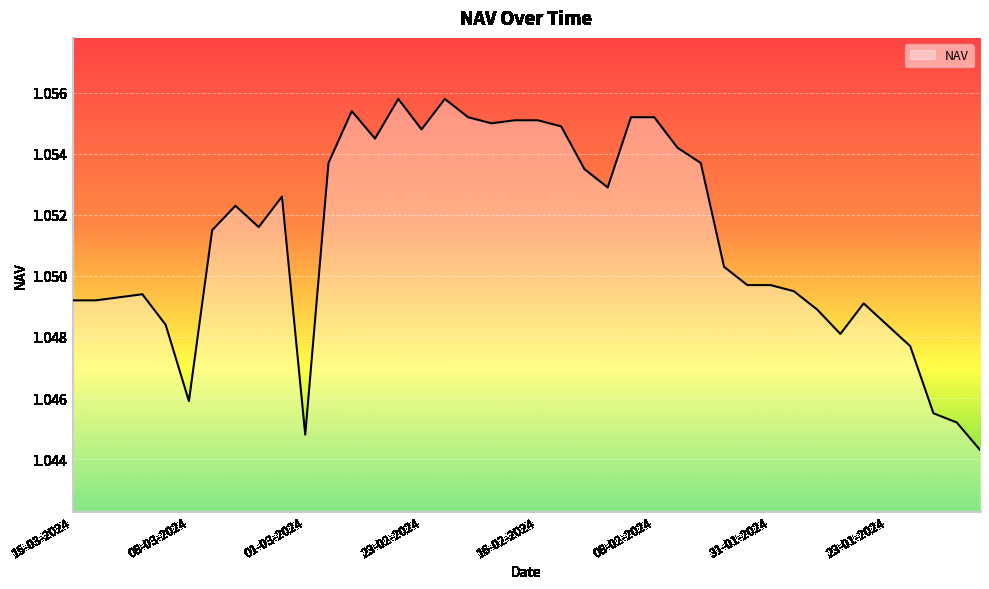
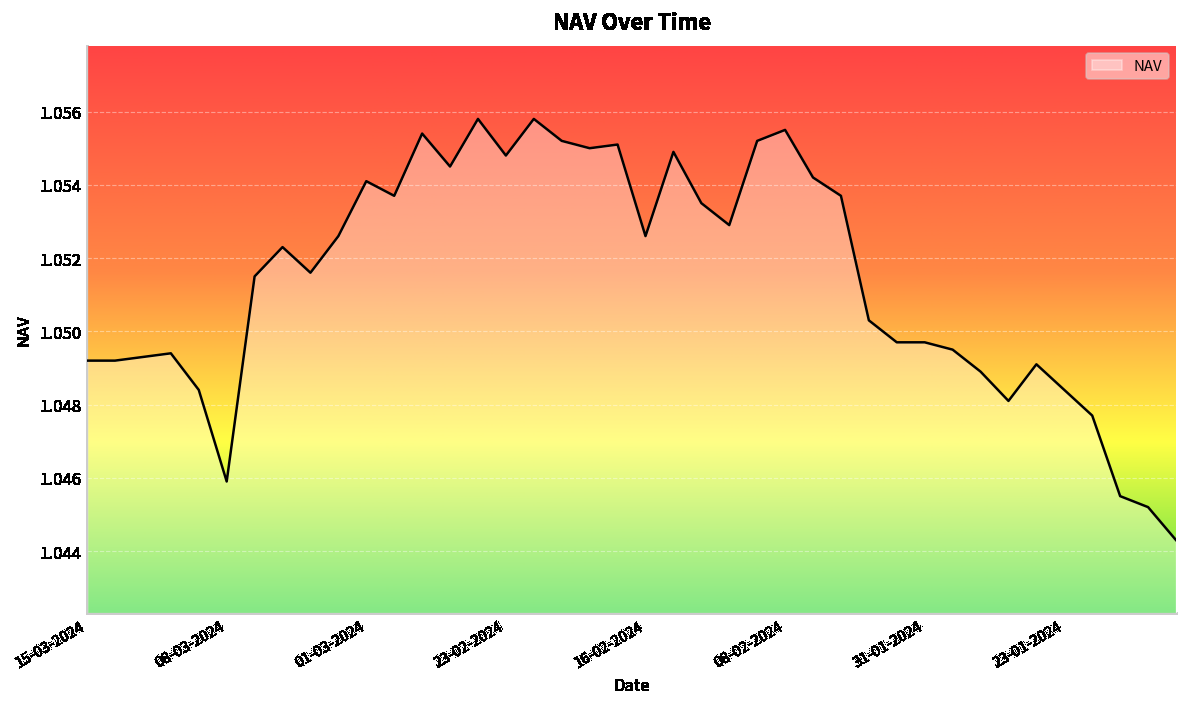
  {
    "15-03-2024": 1.0492,
    "08-03-2024": 1.0459,
-   "01-03-2024": 1.0448,
+   "01-03-2024": 1.0541,
    "23-02-2024": 1.0548,
-   "16-02-2024": 1.0551,
-   "08-02-2024": 1.0552,
+   "16-02-2024": 1.0526,
+   "08-02-2024": 1.0555,
    "31-01-2024": 1.0497,
    "23-01-2024": 1.0484
  }
